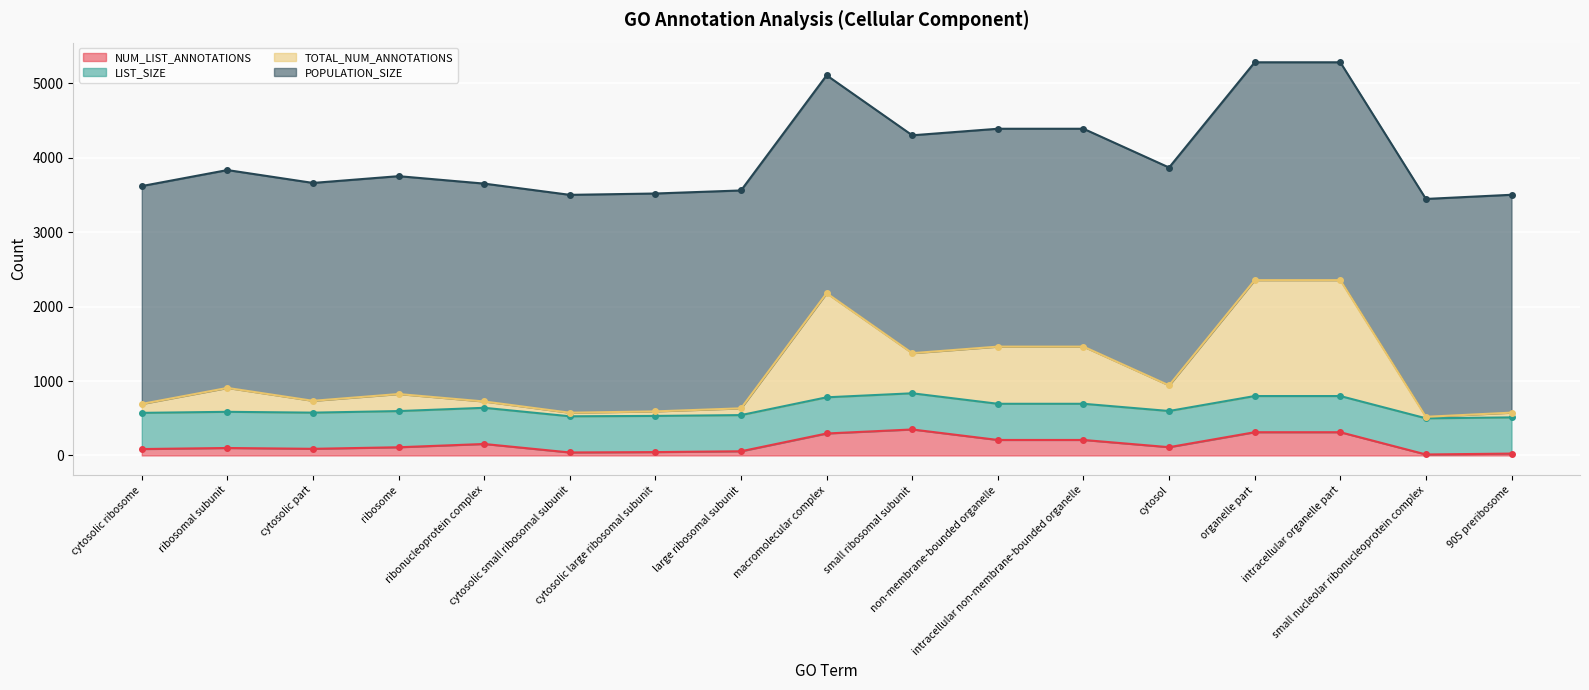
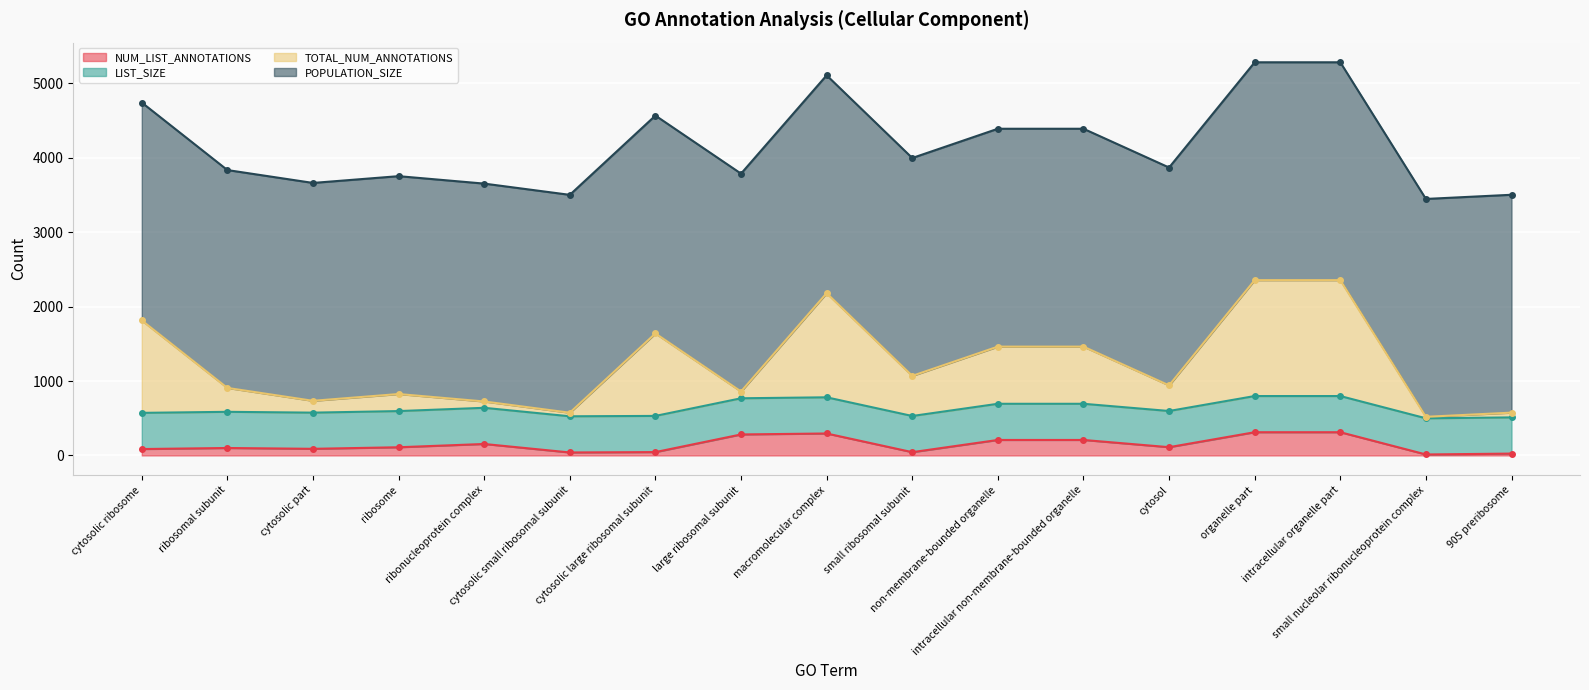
  {
    "NUM_LIST_ANNOTATIONS": {
      "cytosolic ribosome": 100,
      "ribosomal subunit": 100,
      "cytosolic part": 100,
      "ribosome": 100,
      "ribonucleoprotein complex": 200,
      "cytosolic small ribosomal subunit": 0,
      "cytosolic large ribosomal subunit": 0,
-     "large ribosomal subunit": 100,
+     "large ribosomal subunit": 300,
      "macromolecular complex": 300,
-     "small ribosomal subunit": 300,
+     "small ribosomal subunit": 0,
      "non-membrane-bounded organelle": 200,
      "intracellular non-membrane-bounded organelle": 200,
      "cytosol": 100,
      "organelle part": 300,
      "intracellular organelle part": 300,
      "small nucleolar ribonucleoprotein complex": 0,
      "90S preribosome": 0
    },
    "LIST_SIZE": {
      "cytosolic ribosome": 500,
      "ribosomal subunit": 500,
      "cytosolic part": 500,
      "ribosome": 500,
      "ribonucleoprotein complex": 500,
      "cytosolic small ribosomal subunit": 500,
      "cytosolic large ribosomal subunit": 500,
      "large ribosomal subunit": 500,
      "macromolecular complex": 500,
      "small ribosomal subunit": 500,
      "non-membrane-bounded organelle": 500,
      "intracellular non-membrane-bounded organelle": 500,
      "cytosol": 500,
      "organelle part": 500,
      "intracellular organelle part": 500,
      "90S preribosome": 500
    },
    "TOTAL_NUM_ANNOTATIONS": {
-     "cytosolic ribosome": 100,
+     "cytosolic ribosome": 1200,
      "ribosomal subunit": 300,
      "cytosolic part": 200,
      "ribosome": 200,
      "ribonucleoprotein complex": 100,
      "cytosolic small ribosomal subunit": 0,
-     "cytosolic large ribosomal subunit": 100,
+     "cytosolic large ribosomal subunit": 1100,
      "large ribosomal subunit": 100,
      "macromolecular complex": 1400,
      "small ribosomal subunit": 500,
      "non-membrane-bounded organelle": 800,
      "intracellular non-membrane-bounded organelle": 800,
      "cytosol": 300,
      "organelle part": 1600,
      "intracellular organelle part": 1600,
      "90S preribosome": 100
    },
    "POPULATION_SIZE": {
      "cytosolic ribosome": 2900,
      "ribosomal subunit": 2900,
      "cytosolic part": 2900,
      "ribosome": 2900,
      "ribonucleoprotein complex": 2900,
      "cytosolic small ribosomal subunit": 2900,
      "cytosolic large ribosomal subunit": 2900,
      "large ribosomal subunit": 2900,
      "macromolecular complex": 2900,
      "small ribosomal subunit": 2900,
      "non-membrane-bounded organelle": 2900,
      "intracellular non-membrane-bounded organelle": 2900,
      "cytosol": 2900,
      "organelle part": 2900,
      "intracellular organelle part": 2900,
      "small nucleolar ribonucleoprotein complex": 2900,
      "90S preribosome": 2900
    }
  }
